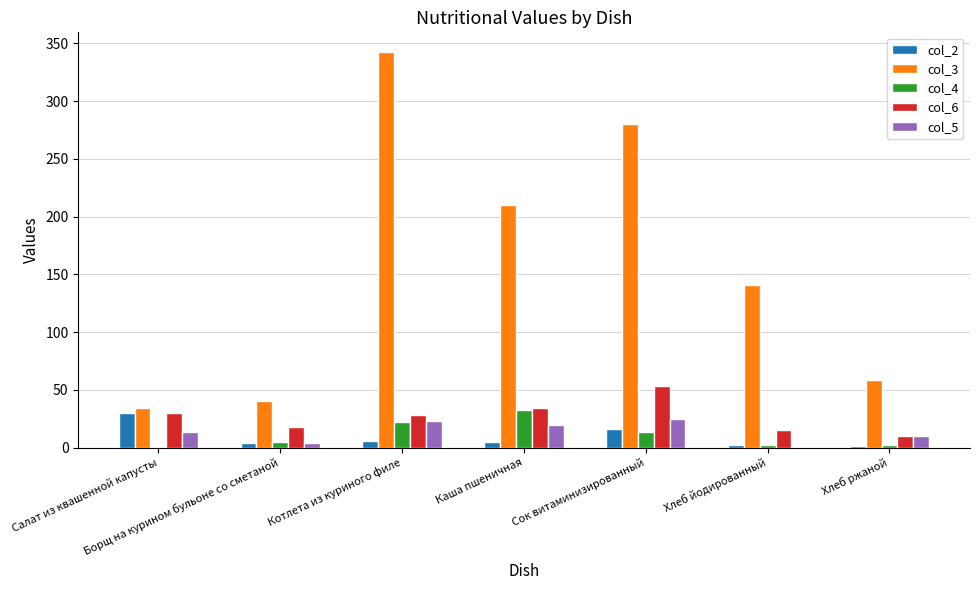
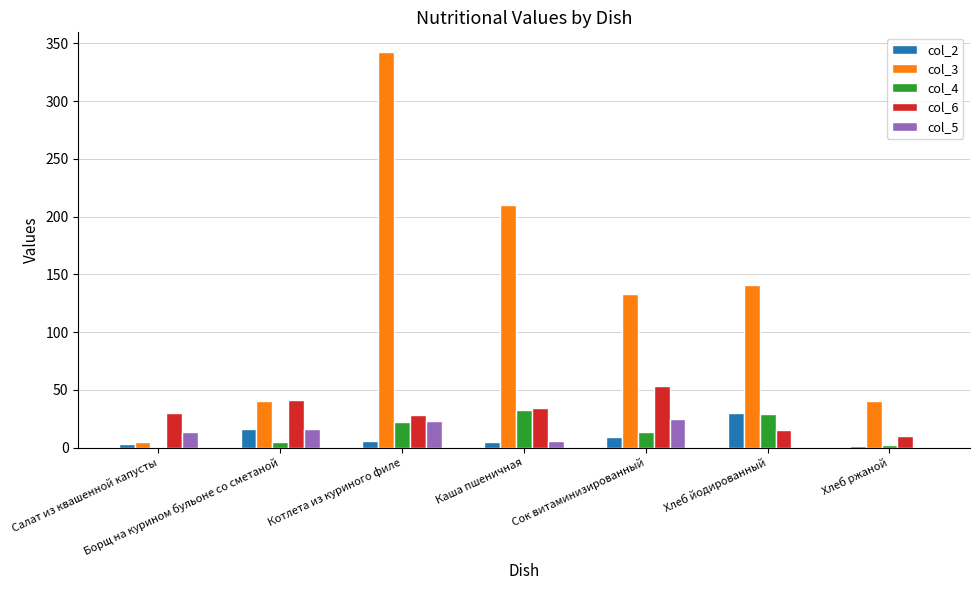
  {
    "col_2": {
-     "Салат из квашенной капусты": 30,
-     "Борщ на курином бульоне со сметаной": 4,
+     "Салат из квашенной капусты": 3,
+     "Борщ на курином бульоне со сметаной": 16,
      "Котлета из куриного филе": 6,
      "Каша пшеничная": 5,
-     "Сок витаминизированный": 16,
-     "Хлеб йодированный": 2
+     "Сок витаминизированный": 9,
+     "Хлеб йодированный": 30
    },
    "col_3": {
-     "Салат из квашенной капусты": 34,
+     "Салат из квашенной капусты": 4,
      "Борщ на курином бульоне со сметаной": 40,
      "Котлета из куриного филе": 343,
      "Каша пшеничная": 210,
-     "Сок витаминизированный": 280,
+     "Сок витаминизированный": 133,
      "Хлеб йодированный": 141,
-     "Хлеб ржаной": 59
+     "Хлеб ржаной": 41
    },
    "col_4": {
      "Борщ на курином бульоне со сметаной": 5,
      "Котлета из куриного филе": 22,
      "Каша пшеничная": 33,
      "Сок витаминизированный": 14,
-     "Хлеб йодированный": 2
+     "Хлеб йодированный": 29
    },
    "col_6": {
      "Салат из квашенной капусты": 30,
-     "Борщ на курином бульоне со сметаной": 18,
+     "Борщ на курином бульоне со сметаной": 41,
      "Котлета из куриного филе": 29,
      "Каша пшеничная": 34,
      "Сок витаминизированный": 53,
      "Хлеб йодированный": 15,
      "Хлеб ржаной": 10
    },
    "col_5": {
      "Салат из квашенной капусты": 13,
-     "Борщ на курином бульоне со сметаной": 4,
+     "Борщ на курином бульоне со сметаной": 16,
      "Котлета из куриного филе": 23,
-     "Каша пшеничная": 19,
+     "Каша пшеничная": 6,
      "Сок витаминизированный": 25,
-     "Хлеб ржаной": 10
+     "Хлеб ржаной": 0
    }
  }
